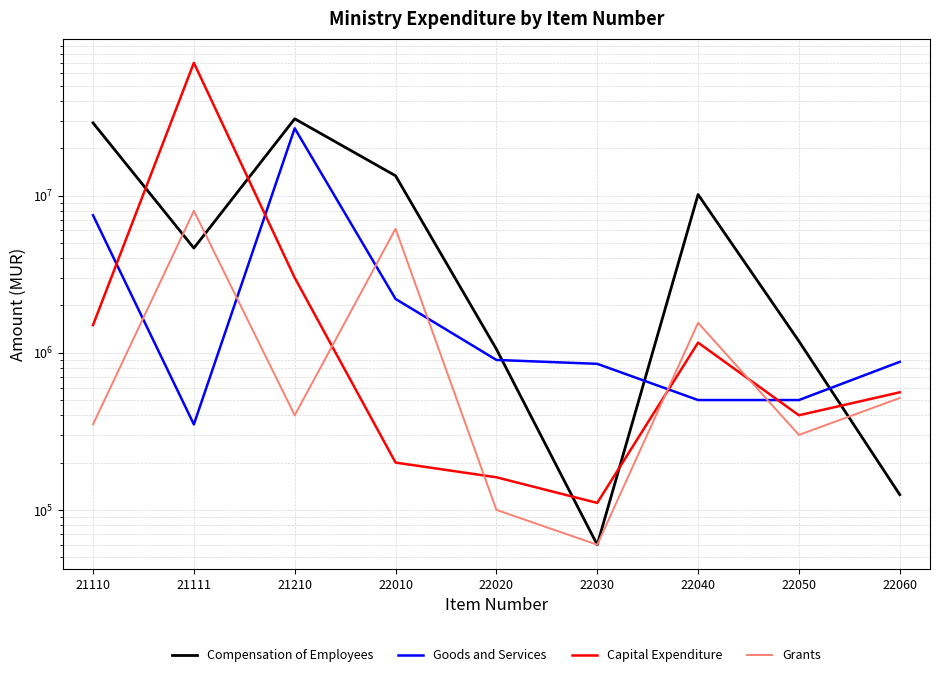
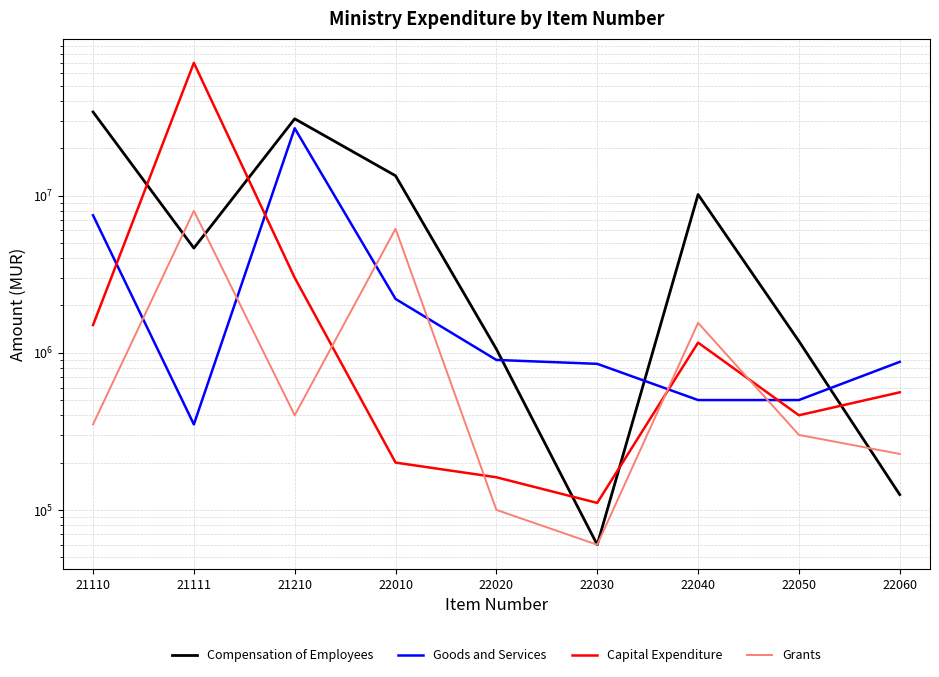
  {
    "Compensation of Employees": {
-     "21110": 29000000,
+     "21110": 34000000,
      "21111": 4600000,
      "21210": 31000000,
      "22010": 13000000,
      "22020": 1100000,
      "22040": 10000000,
      "22050": 1200000,
      "22060": 130000
    },
    "Goods and Services": {
      "21110": 8000000,
      "21111": 350000,
      "21210": 27000000,
      "22010": 2200000,
      "22020": 900000,
      "22030": 900000,
      "22040": 500000,
      "22050": 500000,
      "22060": 900000
    },
    "Capital Expenditure": {
      "21110": 1500000,
      "21111": 70000000,
      "21210": 3000000,
      "22010": 200000,
      "22020": 160000,
      "22030": 110000,
      "22040": 1200000,
      "22050": 400000,
      "22060": 560000
    },
    "Grants": {
      "21110": 350000,
      "21111": 8000000,
      "21210": 400000,
      "22010": 6200000,
      "22020": 100000,
      "22040": 1600000,
      "22050": 300000,
-     "22060": 520000
+     "22060": 230000
    }
  }
